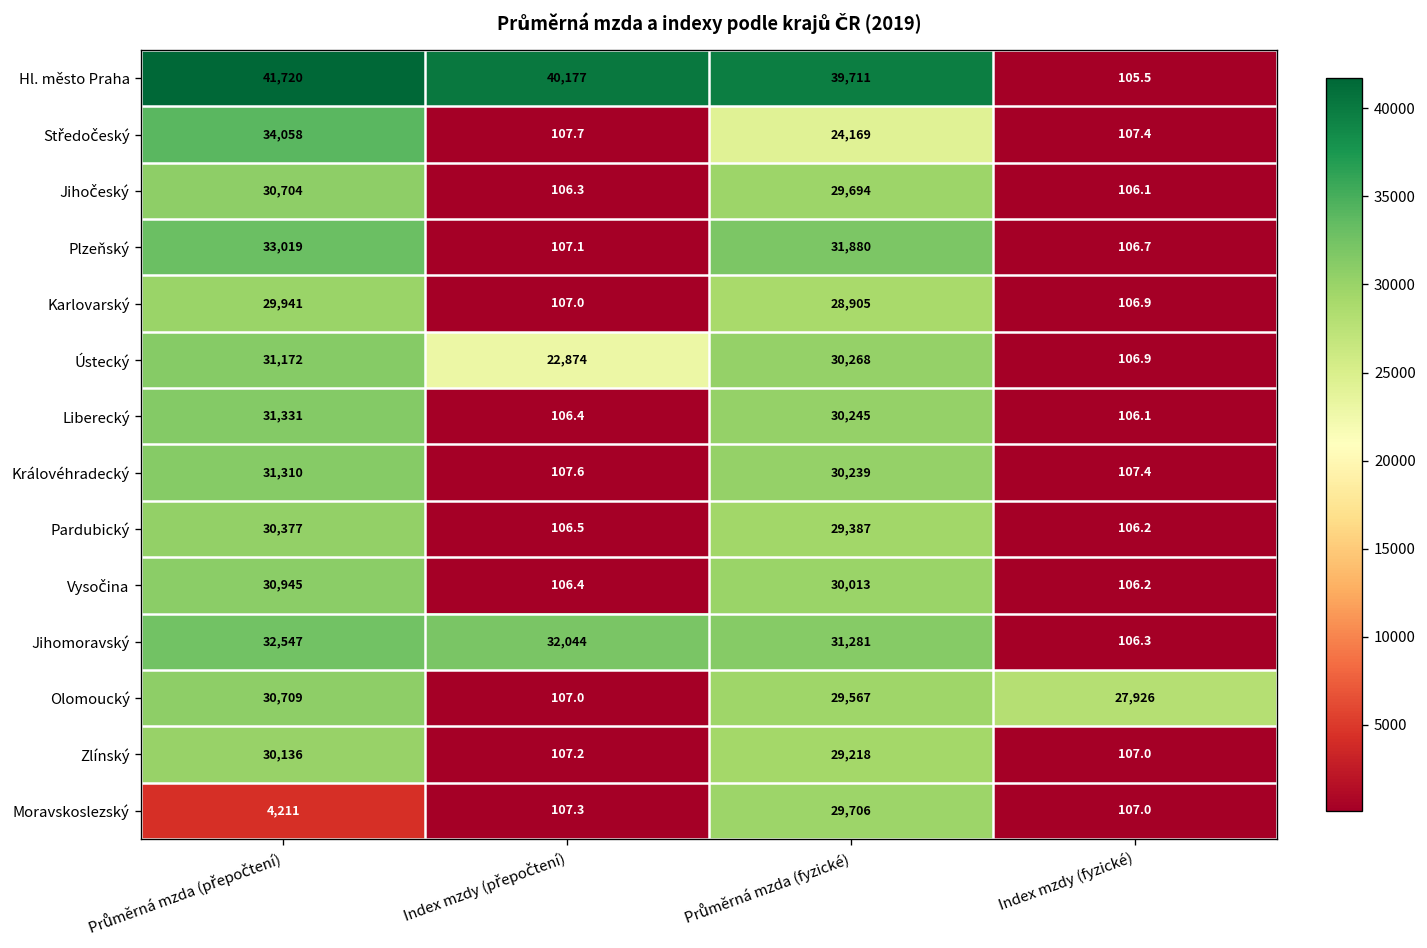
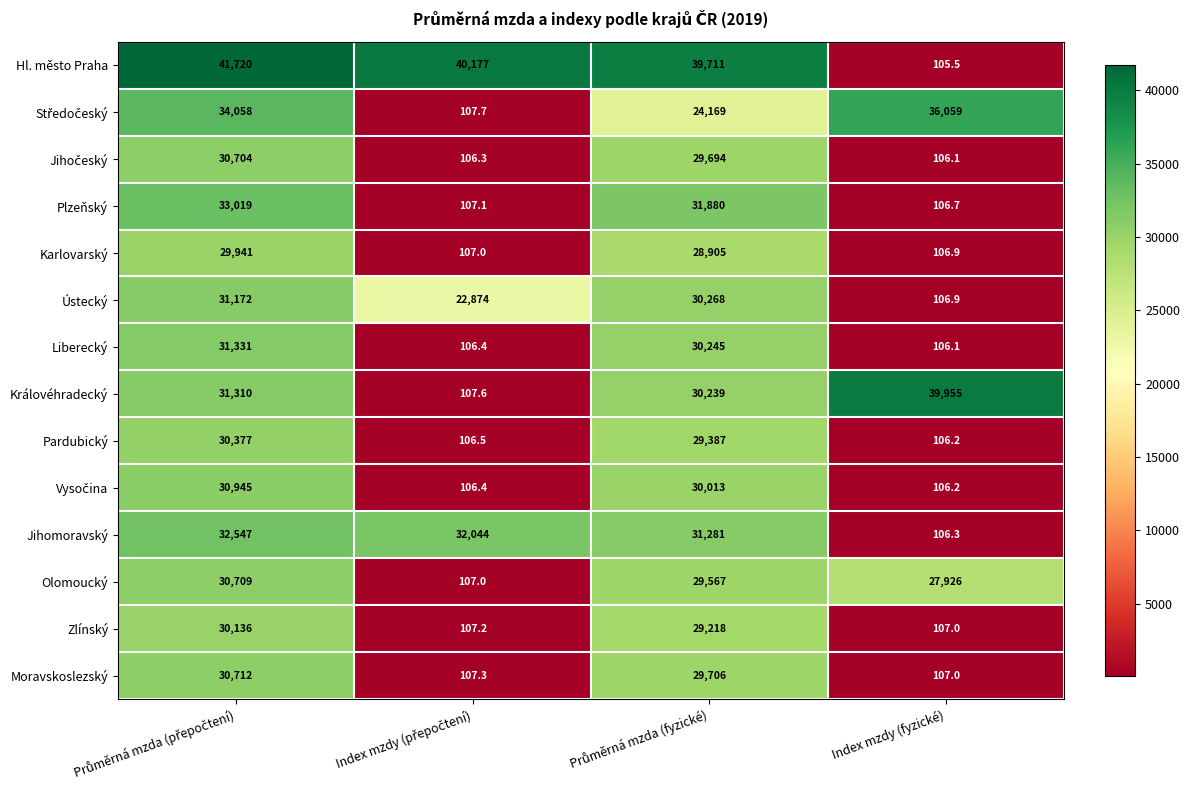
  {
    "Hl. město Praha": {
      "Průměrná mzda (přepočtení)": "41,720",
      "Index mzdy (přepočtení)": "40,177",
      "Průměrná mzda (fyzické)": "39,711",
      "Index mzdy (fyzické)": "105.5"
    },
    "Středočeský": {
      "Průměrná mzda (přepočtení)": "34,058",
      "Index mzdy (přepočtení)": "107.7",
      "Průměrná mzda (fyzické)": "24,169",
-     "Index mzdy (fyzické)": "107.4"
+     "Index mzdy (fyzické)": "36,059"
    },
    "Jihočeský": {
      "Průměrná mzda (přepočtení)": "30,704",
      "Index mzdy (přepočtení)": "106.3",
      "Průměrná mzda (fyzické)": "29,694",
      "Index mzdy (fyzické)": "106.1"
    },
    "Plzeňský": {
      "Průměrná mzda (přepočtení)": "33,019",
      "Index mzdy (přepočtení)": "107.1",
      "Průměrná mzda (fyzické)": "31,880",
      "Index mzdy (fyzické)": "106.7"
    },
    "Karlovarský": {
      "Průměrná mzda (přepočtení)": "29,941",
      "Index mzdy (přepočtení)": "107.0",
      "Průměrná mzda (fyzické)": "28,905",
      "Index mzdy (fyzické)": "106.9"
    },
    "Ústecký": {
      "Průměrná mzda (přepočtení)": "31,172",
      "Index mzdy (přepočtení)": "22,874",
      "Průměrná mzda (fyzické)": "30,268",
      "Index mzdy (fyzické)": "106.9"
    },
    "Liberecký": {
      "Průměrná mzda (přepočtení)": "31,331",
      "Index mzdy (přepočtení)": "106.4",
      "Průměrná mzda (fyzické)": "30,245",
      "Index mzdy (fyzické)": "106.1"
    },
    "Královéhradecký": {
      "Průměrná mzda (přepočtení)": "31,310",
      "Index mzdy (přepočtení)": "107.6",
      "Průměrná mzda (fyzické)": "30,239",
-     "Index mzdy (fyzické)": "107.4"
+     "Index mzdy (fyzické)": "39,955"
    },
    "Pardubický": {
      "Průměrná mzda (přepočtení)": "30,377",
      "Index mzdy (přepočtení)": "106.5",
      "Průměrná mzda (fyzické)": "29,387",
      "Index mzdy (fyzické)": "106.2"
    },
    "Vysočina": {
      "Průměrná mzda (přepočtení)": "30,945",
      "Index mzdy (přepočtení)": "106.4",
      "Průměrná mzda (fyzické)": "30,013",
      "Index mzdy (fyzické)": "106.2"
    },
    "Jihomoravský": {
      "Průměrná mzda (přepočtení)": "32,547",
      "Index mzdy (přepočtení)": "32,044",
      "Průměrná mzda (fyzické)": "31,281",
      "Index mzdy (fyzické)": "106.3"
    },
    "Olomoucký": {
      "Průměrná mzda (přepočtení)": "30,709",
      "Index mzdy (přepočtení)": "107.0",
      "Průměrná mzda (fyzické)": "29,567",
      "Index mzdy (fyzické)": "27,926"
    },
    "Zlínský": {
      "Průměrná mzda (přepočtení)": "30,136",
      "Index mzdy (přepočtení)": "107.2",
      "Průměrná mzda (fyzické)": "29,218",
      "Index mzdy (fyzické)": "107.0"
    },
    "Moravskoslezský": {
-     "Průměrná mzda (přepočtení)": "4,211",
+     "Průměrná mzda (přepočtení)": "30,712",
      "Index mzdy (přepočtení)": "107.3",
      "Průměrná mzda (fyzické)": "29,706",
      "Index mzdy (fyzické)": "107.0"
    }
  }
